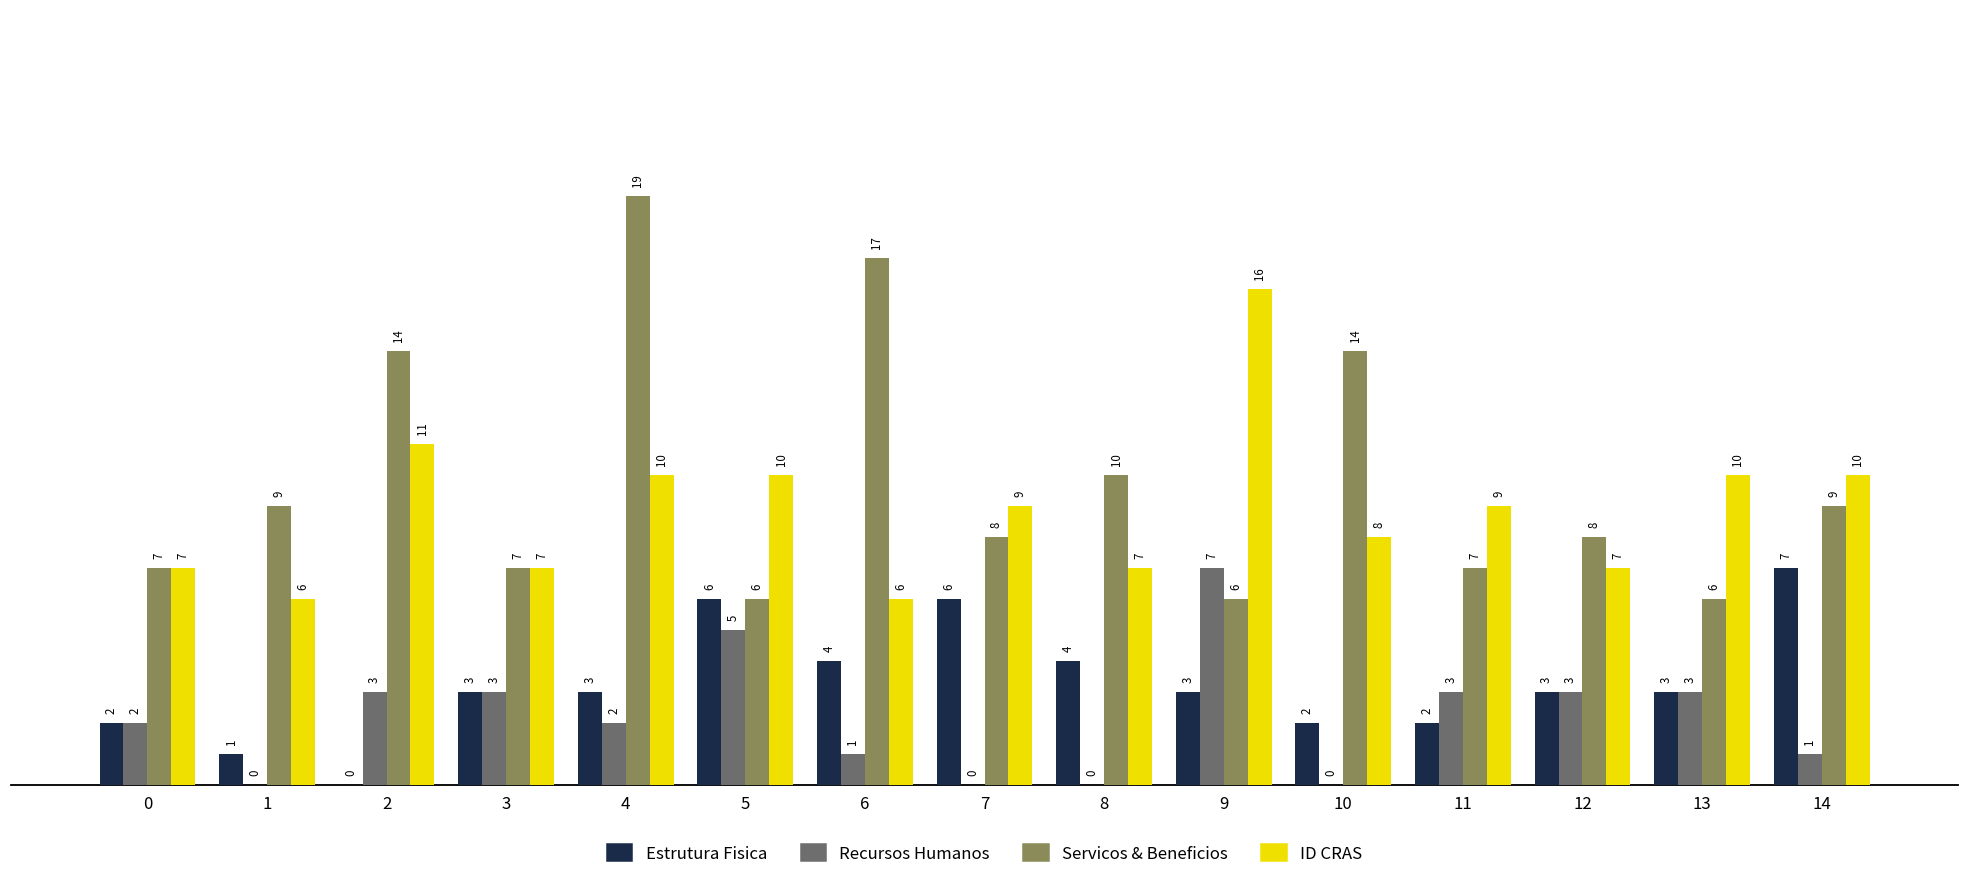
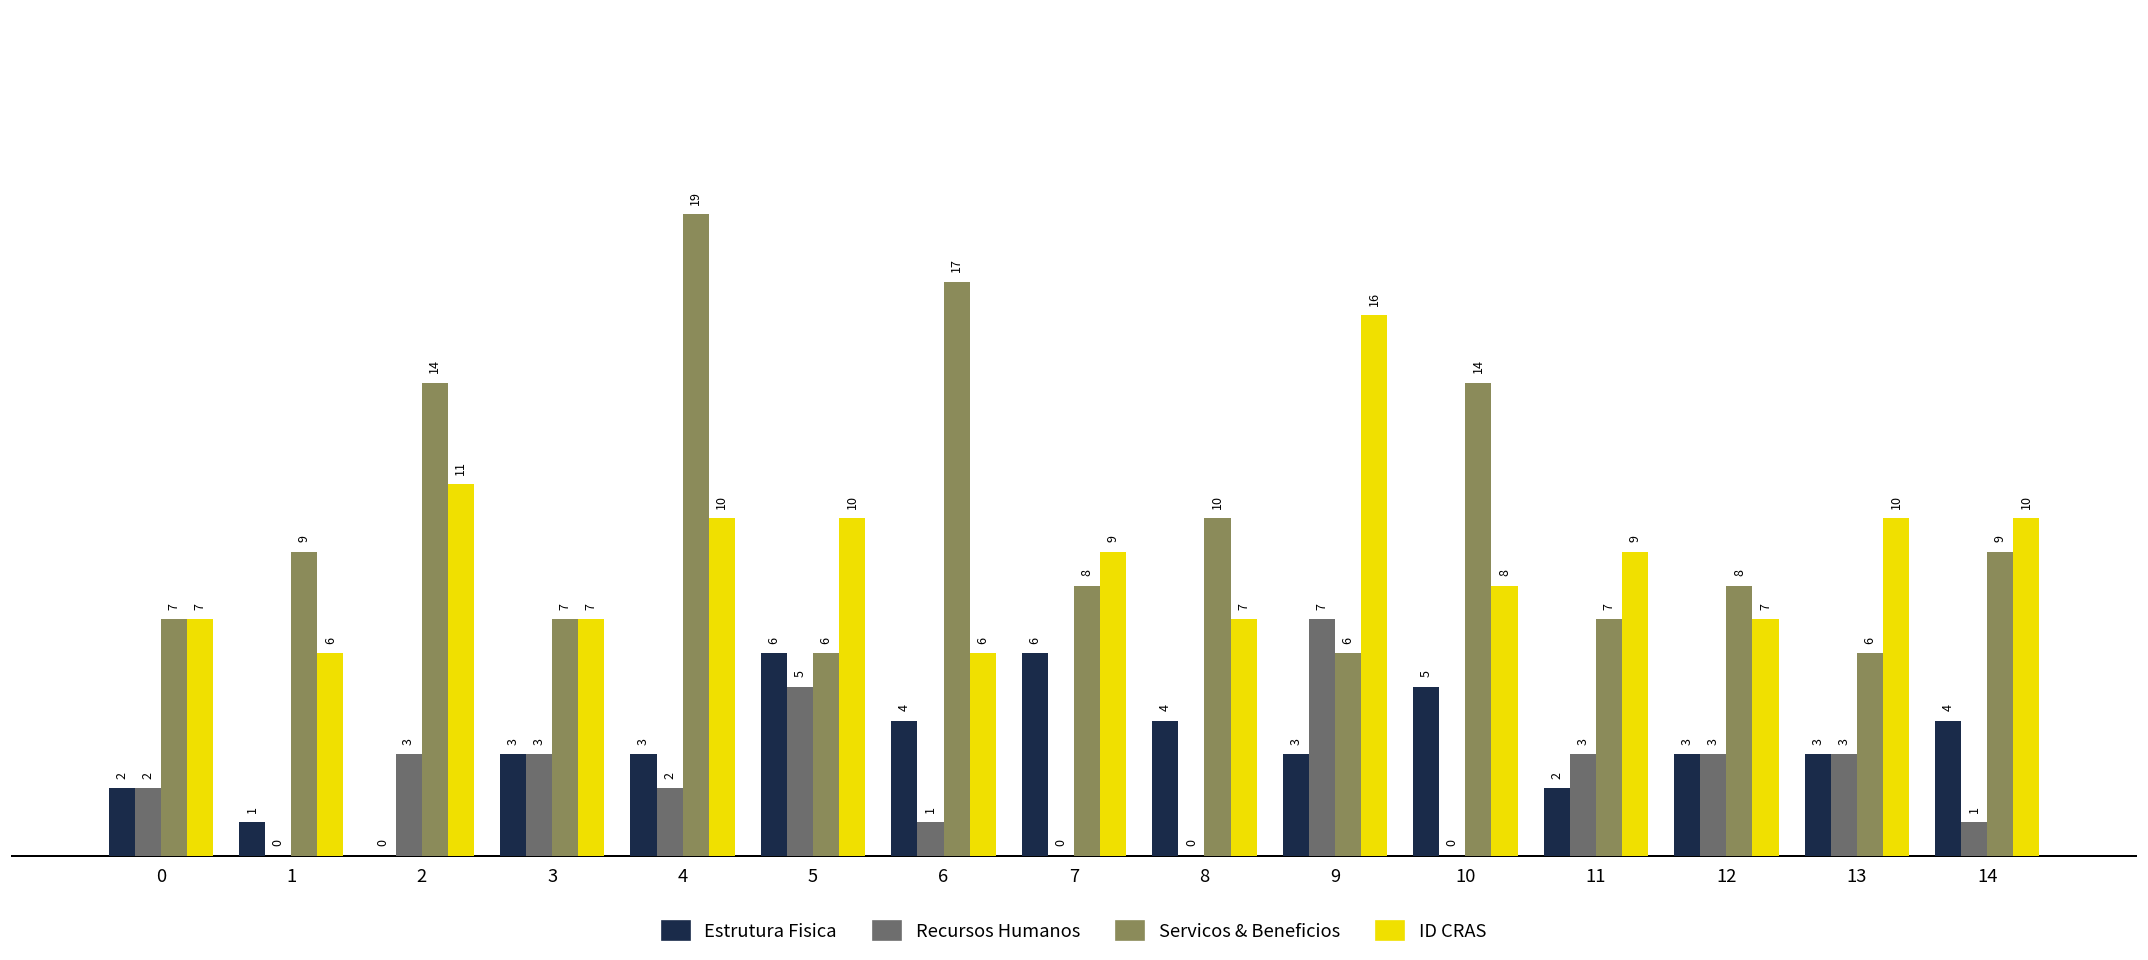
  {
    "Estrutura Fisica": {
      "0": 2,
      "1": 1,
      "2": 0,
      "3": 3,
      "4": 3,
      "5": 6,
      "6": 4,
      "7": 6,
      "8": 4,
      "9": 3,
-     "10": 2,
+     "10": 5,
      "11": 2,
      "12": 3,
      "13": 3,
-     "14": 7
+     "14": 4
    },
    "ID CRAS": {
      "0": 7,
      "1": 6,
      "2": 11,
      "3": 7,
      "4": 10,
      "5": 10,
      "6": 6,
      "7": 9,
      "8": 7,
      "9": 16,
      "10": 8,
      "11": 9,
      "12": 7,
      "13": 10,
      "14": 10
    }
  }
